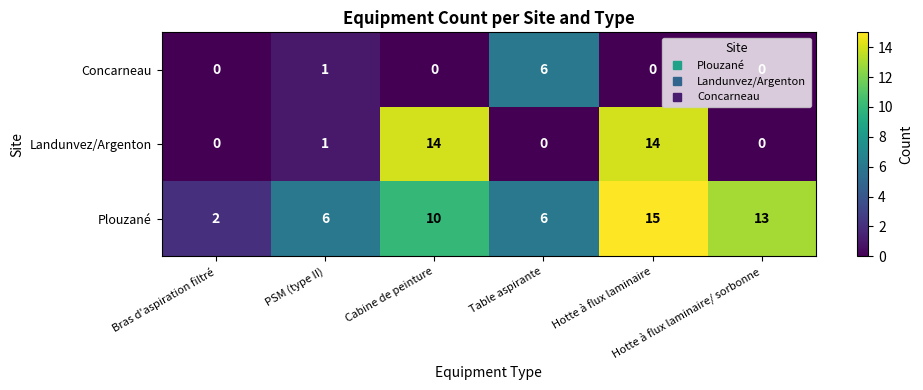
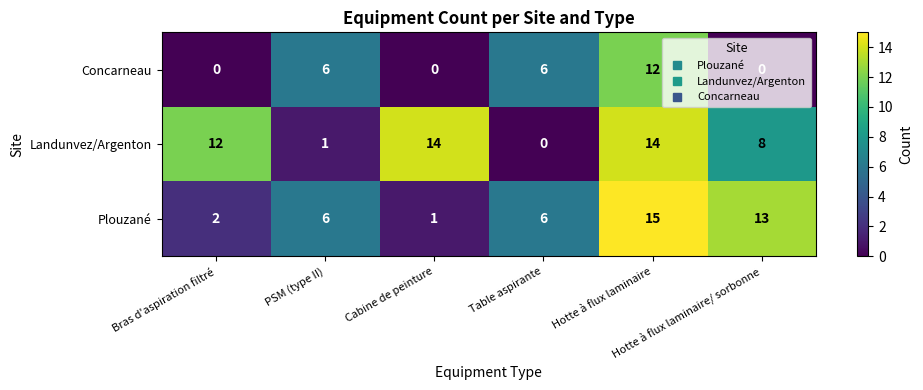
  {
    "Concarneau": {
      "Bras d'aspiration filtré": 0,
-     "PSM (type II)": 1,
+     "PSM (type II)": 6,
      "Cabine de peinture": 0,
      "Table aspirante": 6,
-     "Hotte à flux laminaire": 0
+     "Hotte à flux laminaire": 12
    },
    "Landunvez/Argenton": {
-     "Bras d'aspiration filtré": 0,
+     "Bras d'aspiration filtré": 12,
      "PSM (type II)": 1,
      "Cabine de peinture": 14,
      "Table aspirante": 0,
      "Hotte à flux laminaire": 14,
-     "Hotte à flux laminaire/ sorbonne": 0
+     "Hotte à flux laminaire/ sorbonne": 8
    },
    "Plouzané": {
      "Bras d'aspiration filtré": 2,
      "PSM (type II)": 6,
-     "Cabine de peinture": 10,
+     "Cabine de peinture": 1,
      "Table aspirante": 6,
      "Hotte à flux laminaire": 15,
      "Hotte à flux laminaire/ sorbonne": 13
    }
  }
